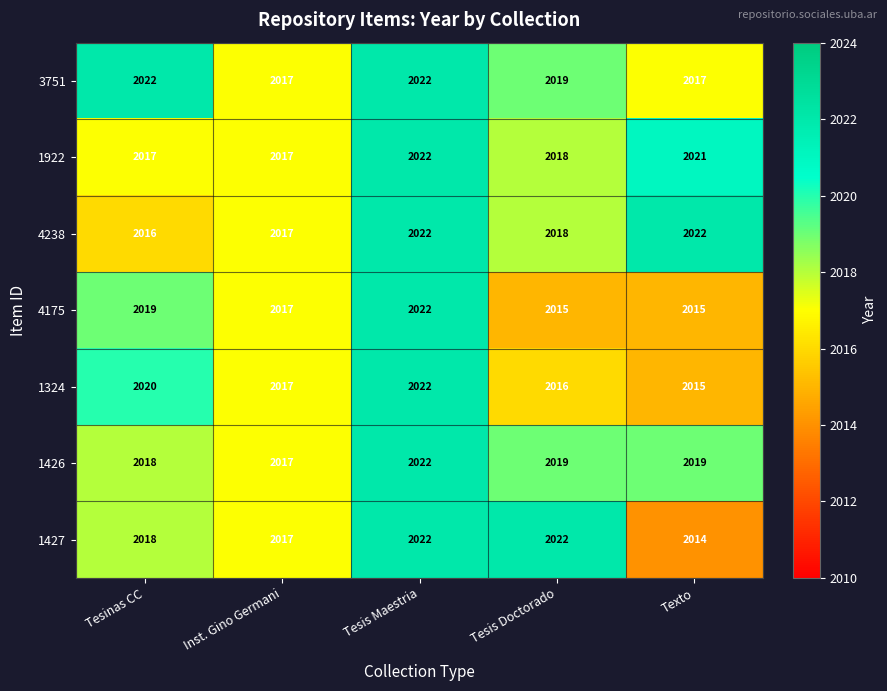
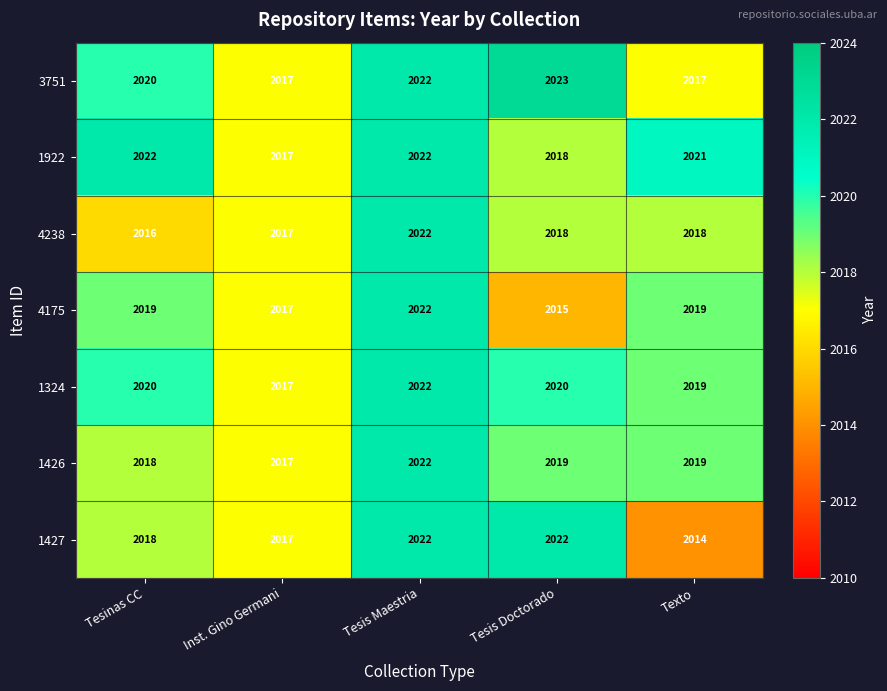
  {
    "3751": {
-     "Tesinas CC": 2022,
+     "Tesinas CC": 2020,
      "Inst. Gino Germani": 2017,
      "Tesis Maestria": 2022,
-     "Tesis Doctorado": 2019,
+     "Tesis Doctorado": 2023,
      "Texto": 2017
    },
    "1922": {
-     "Tesinas CC": 2017,
+     "Tesinas CC": 2022,
      "Inst. Gino Germani": 2017,
      "Tesis Maestria": 2022,
      "Tesis Doctorado": 2018,
      "Texto": 2021
    },
    "4238": {
      "Tesinas CC": 2016,
      "Inst. Gino Germani": 2017,
      "Tesis Maestria": 2022,
      "Tesis Doctorado": 2018,
-     "Texto": 2022
+     "Texto": 2018
    },
    "4175": {
      "Tesinas CC": 2019,
      "Inst. Gino Germani": 2017,
      "Tesis Maestria": 2022,
      "Tesis Doctorado": 2015,
-     "Texto": 2015
+     "Texto": 2019
    },
    "1324": {
      "Tesinas CC": 2020,
      "Inst. Gino Germani": 2017,
      "Tesis Maestria": 2022,
-     "Tesis Doctorado": 2016,
-     "Texto": 2015
+     "Tesis Doctorado": 2020,
+     "Texto": 2019
    },
    "1426": {
      "Tesinas CC": 2018,
      "Inst. Gino Germani": 2017,
      "Tesis Maestria": 2022,
      "Tesis Doctorado": 2019,
      "Texto": 2019
    },
    "1427": {
      "Tesinas CC": 2018,
      "Inst. Gino Germani": 2017,
      "Tesis Maestria": 2022,
      "Tesis Doctorado": 2022,
      "Texto": 2014
    }
  }
